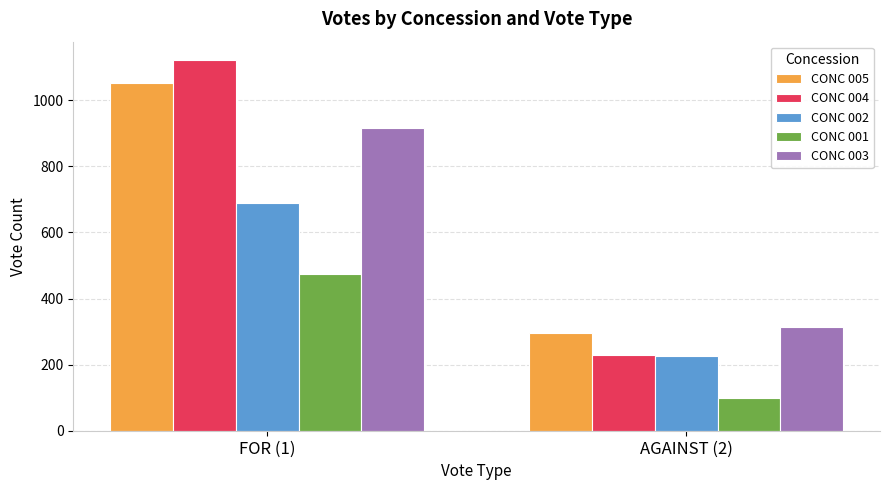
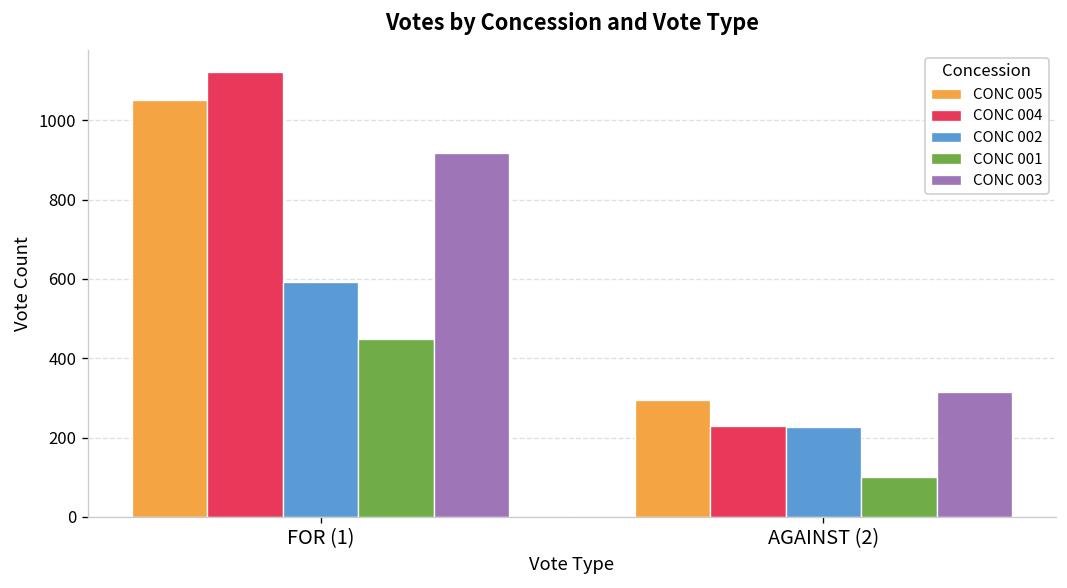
  {
    "CONC 005": {
      "FOR (1)": 1050,
      "AGAINST (2)": 300
    },
    "CONC 004": {
      "FOR (1)": 1120,
      "AGAINST (2)": 230
    },
    "CONC 002": {
-     "FOR (1)": 690,
+     "FOR (1)": 590,
      "AGAINST (2)": 230
    },
    "CONC 001": {
-     "FOR (1)": 470,
+     "FOR (1)": 450,
      "AGAINST (2)": 100
    },
    "CONC 003": {
      "FOR (1)": 920,
      "AGAINST (2)": 320
    }
  }
